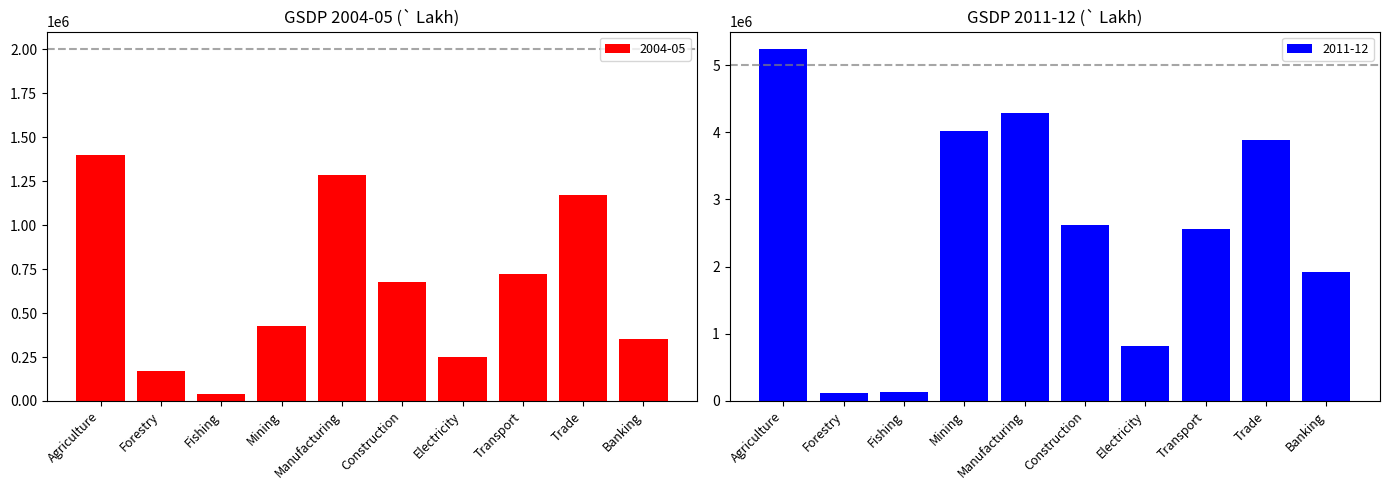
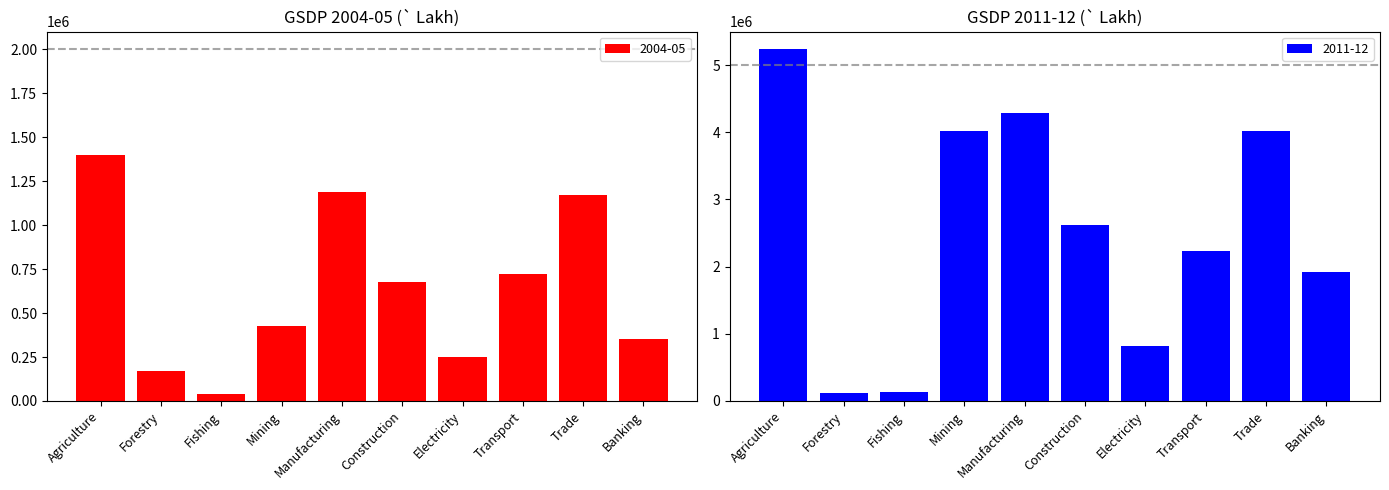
  {
    "GSDP 2004-05 (` Lakh)": {
      "Agriculture": 1400000,
      "Forestry": 170000,
      "Fishing": 40000,
      "Mining": 430000,
-     "Manufacturing": 1280000,
+     "Manufacturing": 1190000,
      "Construction": 680000,
      "Electricity": 250000,
      "Transport": 720000,
      "Trade": 1170000,
      "Banking": 350000
    },
    "GSDP 2011-12 (` Lakh)": {
      "Agriculture": 5200000,
      "Forestry": 100000,
      "Fishing": 100000,
      "Mining": 4000000,
      "Manufacturing": 4300000,
      "Construction": 2600000,
      "Electricity": 800000,
-     "Transport": 2600000,
-     "Trade": 3900000,
+     "Transport": 2200000,
+     "Trade": 4000000,
      "Banking": 1900000
    }
  }
